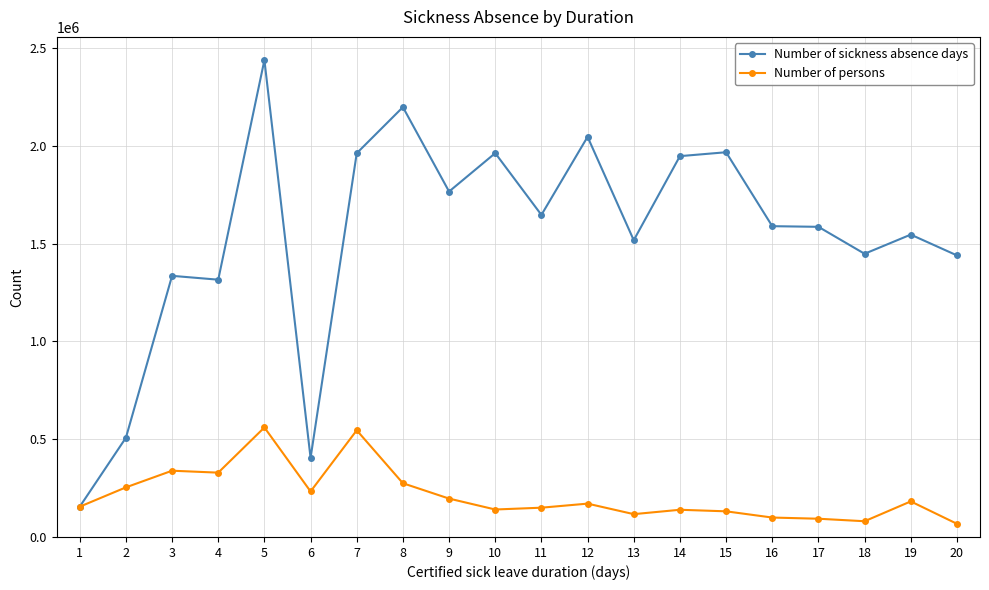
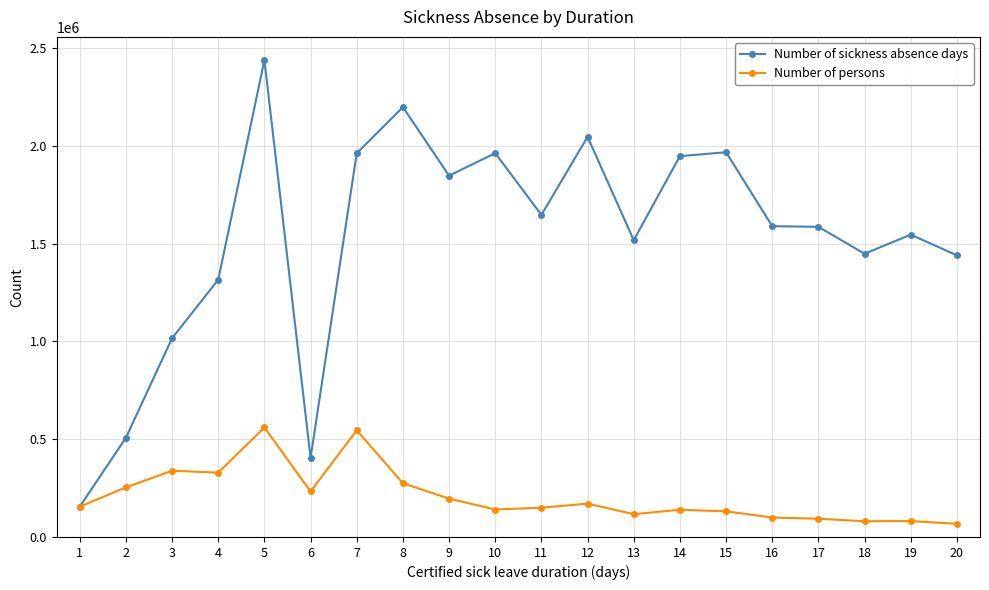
  {
    "Number of sickness absence days": {
      "2": 510000,
-     "3": 1340000,
+     "3": 1020000,
      "4": 1320000,
      "5": 2440000,
      "6": 400000,
      "7": 1960000,
      "8": 2200000,
-     "9": 1770000,
+     "9": 1850000,
      "10": 1960000,
      "11": 1650000,
      "12": 2050000,
      "13": 1520000,
      "14": 1950000,
      "15": 1970000,
      "16": 1590000,
      "17": 1590000,
      "18": 1450000,
      "19": 1550000,
      "20": 1440000
    },
    "Number of persons": {
      "2": 250000,
      "3": 340000,
      "4": 330000,
      "5": 560000,
      "6": 230000,
      "7": 550000,
      "8": 270000,
      "9": 200000,
      "10": 140000,
      "11": 150000,
      "12": 170000,
      "13": 120000,
      "14": 140000,
      "15": 130000,
      "16": 100000,
      "17": 90000,
      "18": 80000,
-     "19": 180000,
+     "19": 80000,
      "20": 70000
    }
  }
